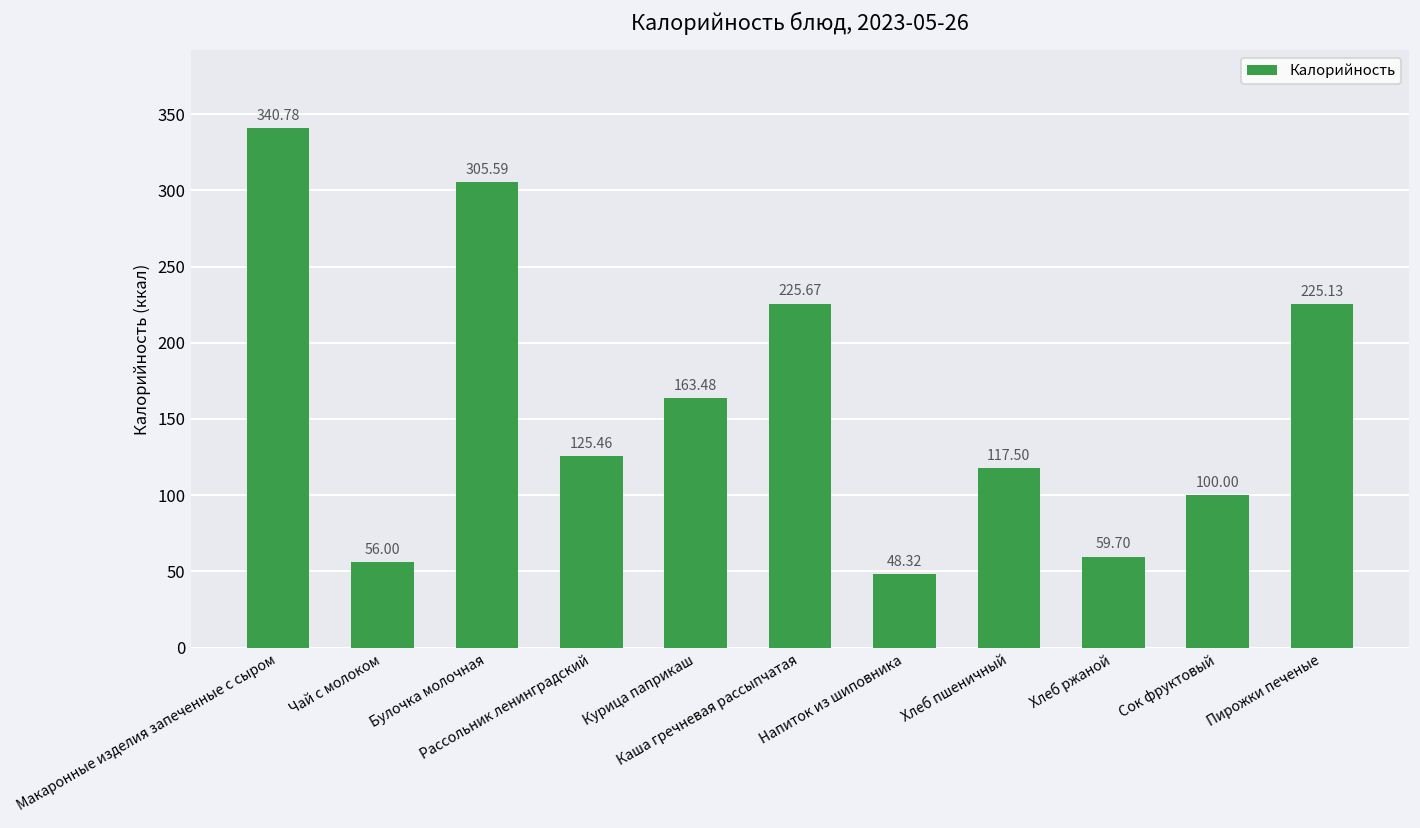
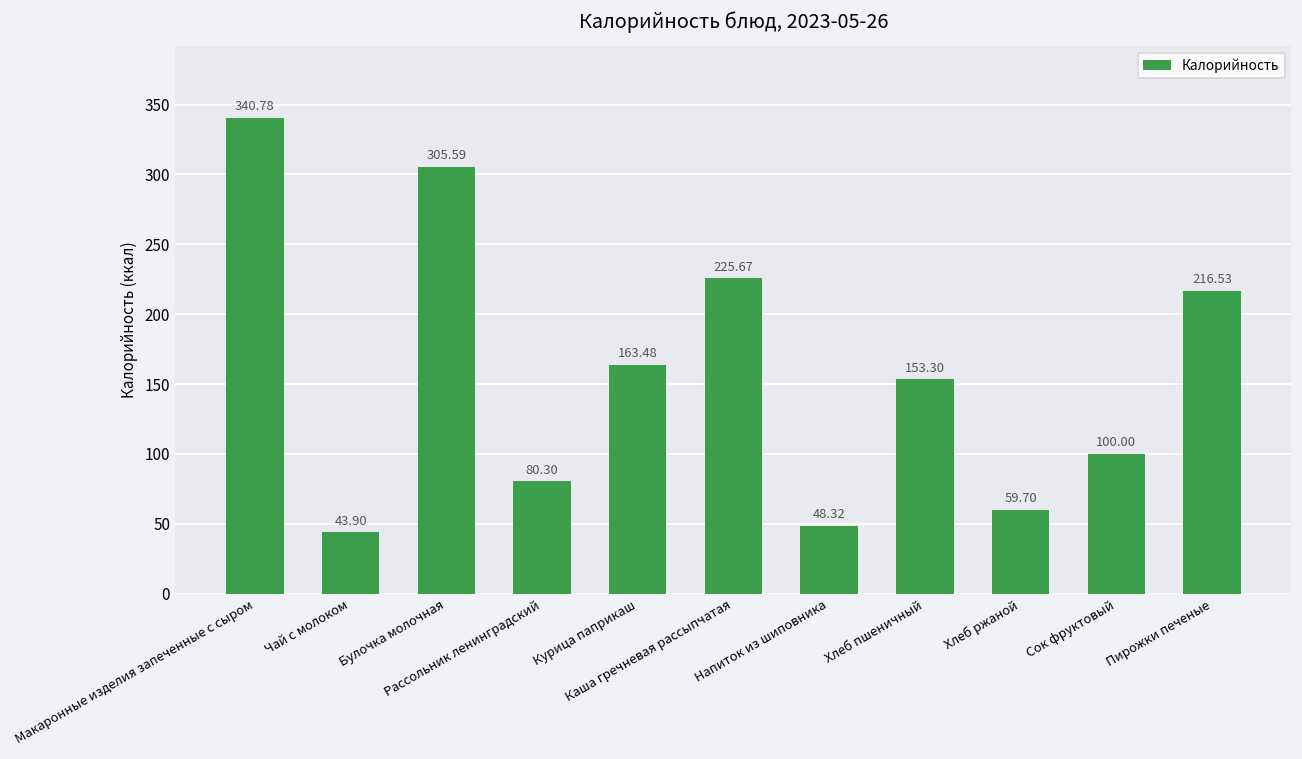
  {
    "Макаронные изделия запеченные с сыром": 340.78,
-   "Чай с молоком": 56.00,
+   "Чай с молоком": 43.90,
    "Булочка молочная": 305.59,
-   "Рассольник ленинградский": 125.46,
+   "Рассольник ленинградский": 80.30,
    "Курица паприкаш": 163.48,
    "Каша гречневая рассыпчатая": 225.67,
    "Напиток из шиповника": 48.32,
-   "Хлеб пшеничный": 117.50,
+   "Хлеб пшеничный": 153.30,
    "Хлеб ржаной": 59.70,
    "Сок фруктовый": 100.00,
-   "Пирожки печеные": 225.13
+   "Пирожки печеные": 216.53
  }
